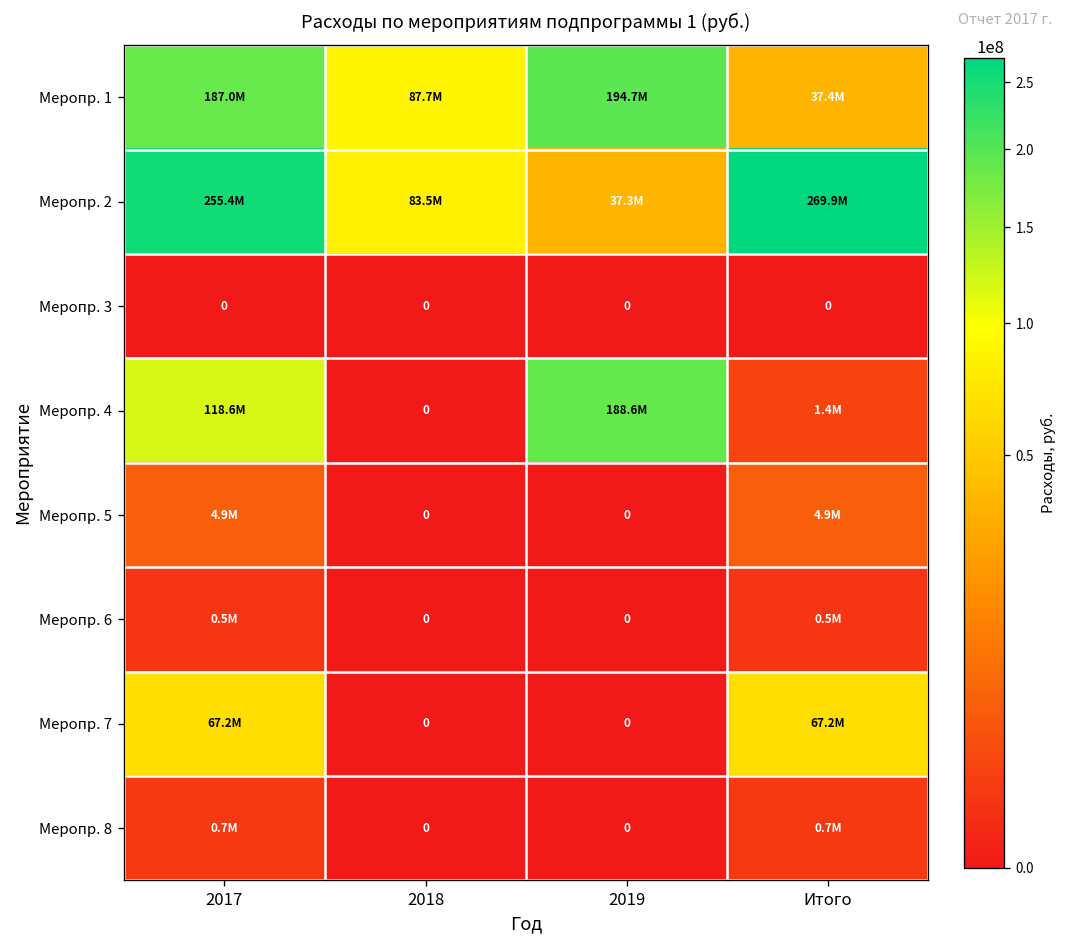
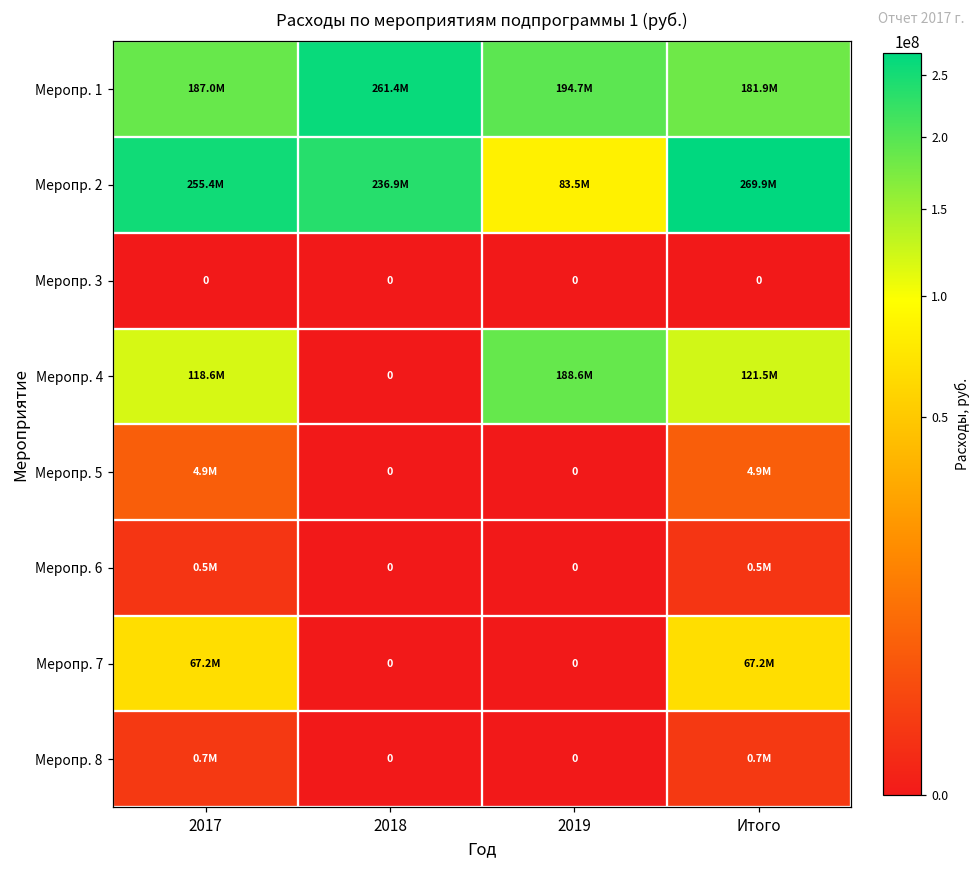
  {
    "Меропр. 1": {
      "2017": "187.0M",
-     "2018": "87.7M",
+     "2018": "261.4M",
      "2019": "194.7M",
-     "Итого": "37.4M"
+     "Итого": "181.9M"
    },
    "Меропр. 2": {
      "2017": "255.4M",
-     "2018": "83.5M",
-     "2019": "37.3M",
+     "2018": "236.9M",
+     "2019": "83.5M",
      "Итого": "269.9M"
    },
    "Меропр. 3": {
      "2017": "0",
      "2018": "0",
      "2019": "0",
      "Итого": "0"
    },
    "Меропр. 4": {
      "2017": "118.6M",
      "2018": "0",
      "2019": "188.6M",
-     "Итого": "1.4M"
+     "Итого": "121.5M"
    },
    "Меропр. 5": {
      "2017": "4.9M",
      "2018": "0",
      "2019": "0",
      "Итого": "4.9M"
    },
    "Меропр. 6": {
      "2017": "0.5M",
      "2018": "0",
      "2019": "0",
      "Итого": "0.5M"
    },
    "Меропр. 7": {
      "2017": "67.2M",
      "2018": "0",
      "2019": "0",
      "Итого": "67.2M"
    },
    "Меропр. 8": {
      "2017": "0.7M",
      "2018": "0",
      "2019": "0",
      "Итого": "0.7M"
    }
  }
